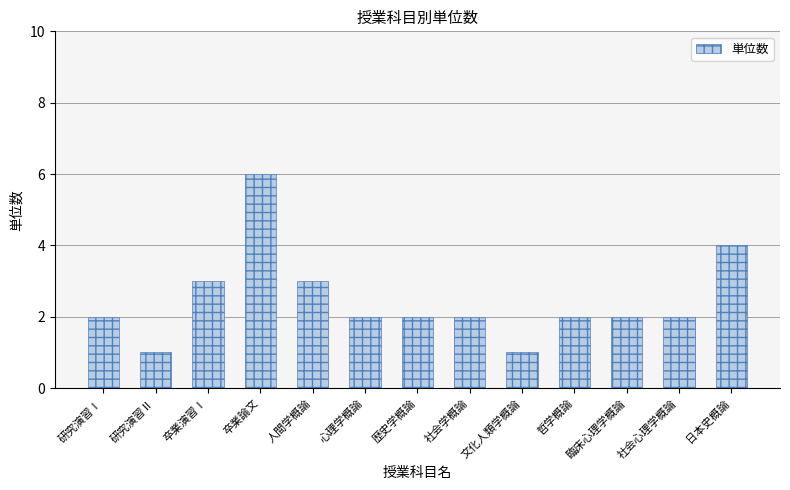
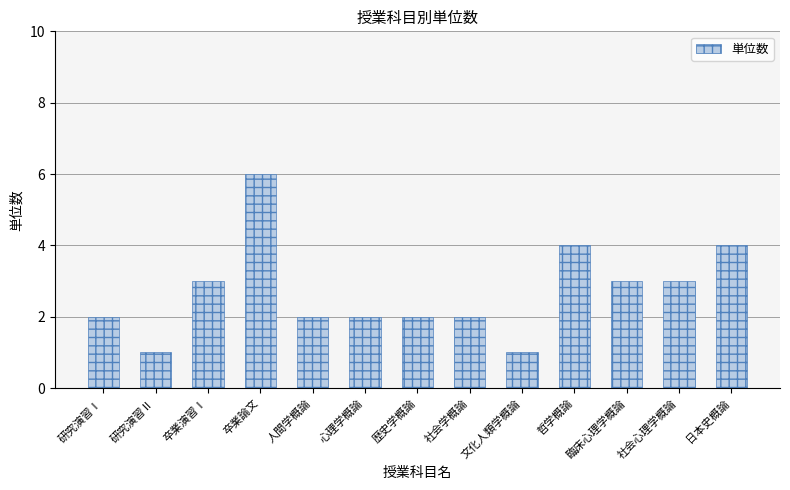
  {
    "研究演習Ⅰ": 2,
    "研究演習Ⅱ": 1,
    "卒業演習Ⅰ": 3,
    "卒業論文": 6,
-   "人間学概論": 3,
+   "人間学概論": 2,
    "心理学概論": 2,
    "歴史学概論": 2,
    "社会学概論": 2,
    "文化人類学概論": 1,
-   "哲学概論": 2,
-   "臨床心理学概論": 2,
-   "社会心理学概論": 2,
+   "哲学概論": 4,
+   "臨床心理学概論": 3,
+   "社会心理学概論": 3,
    "日本史概論": 4
  }
